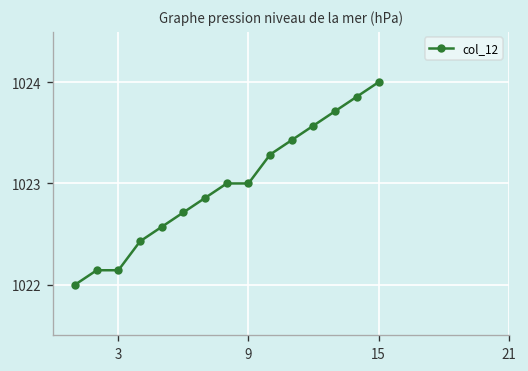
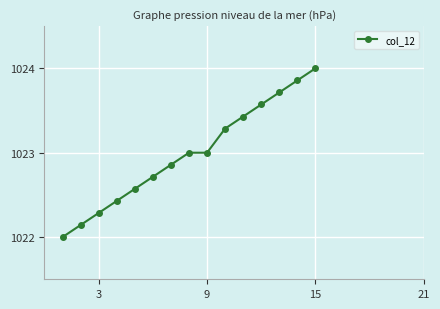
  {
-   "3": 1022.1,
+   "3": 1022.3,
    "9": 1023.0,
    "15": 1024.0
  }
